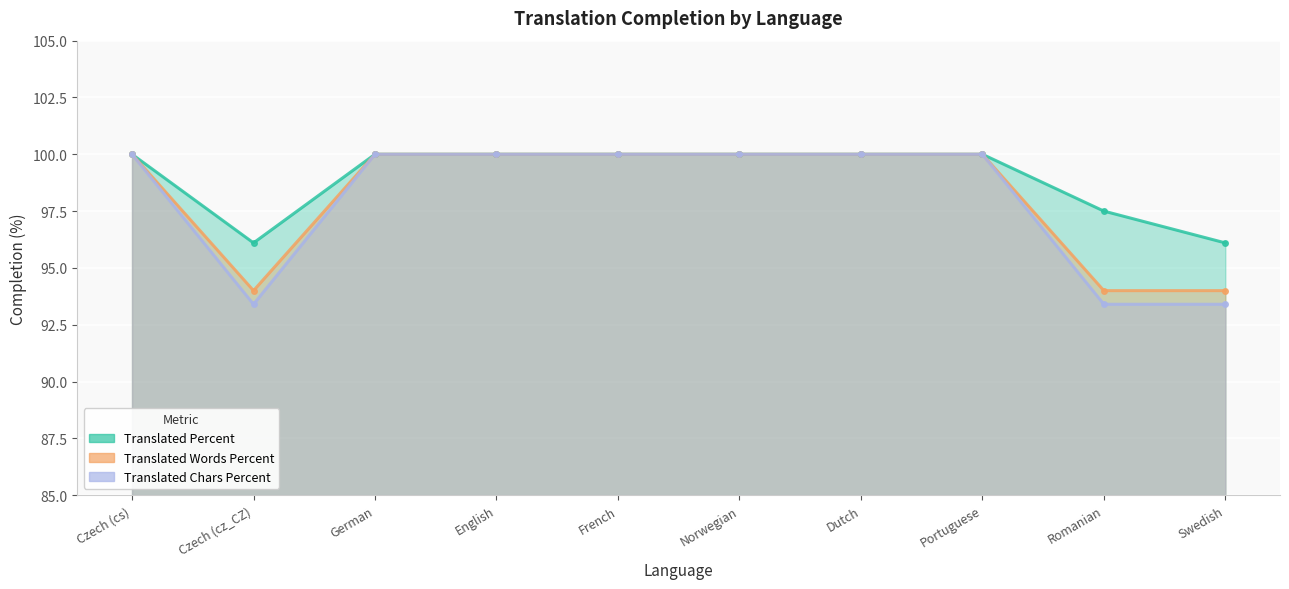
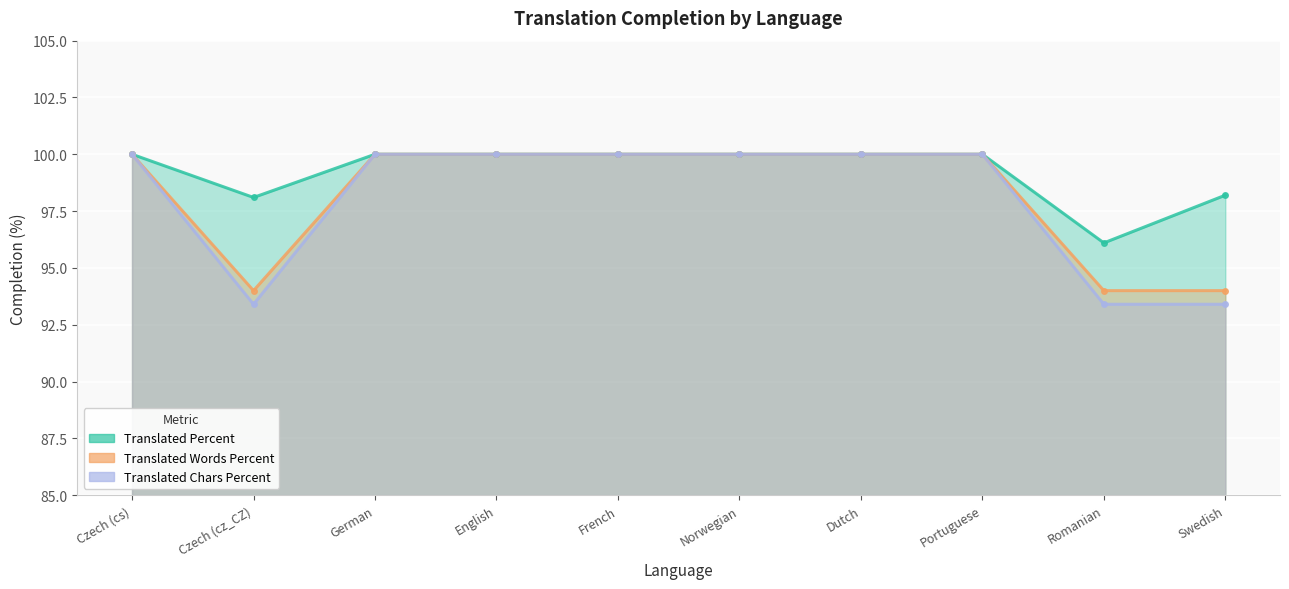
  {
    "Translated Percent": {
-     "Czech (cz_CZ)": 96.1,
-     "Romanian": 97.5,
-     "Swedish": 96.1
+     "Czech (cz_CZ)": 98.1,
+     "Romanian": 96.1,
+     "Swedish": 98.2
    },
    "Translated Words Percent": {
      "Czech (cz_CZ)": 94.0,
      "Romanian": 94.0,
      "Swedish": 94.0
    },
    "Translated Chars Percent": {
      "Czech (cz_CZ)": 93.4,
      "Romanian": 93.4,
      "Swedish": 93.4
    }
  }
